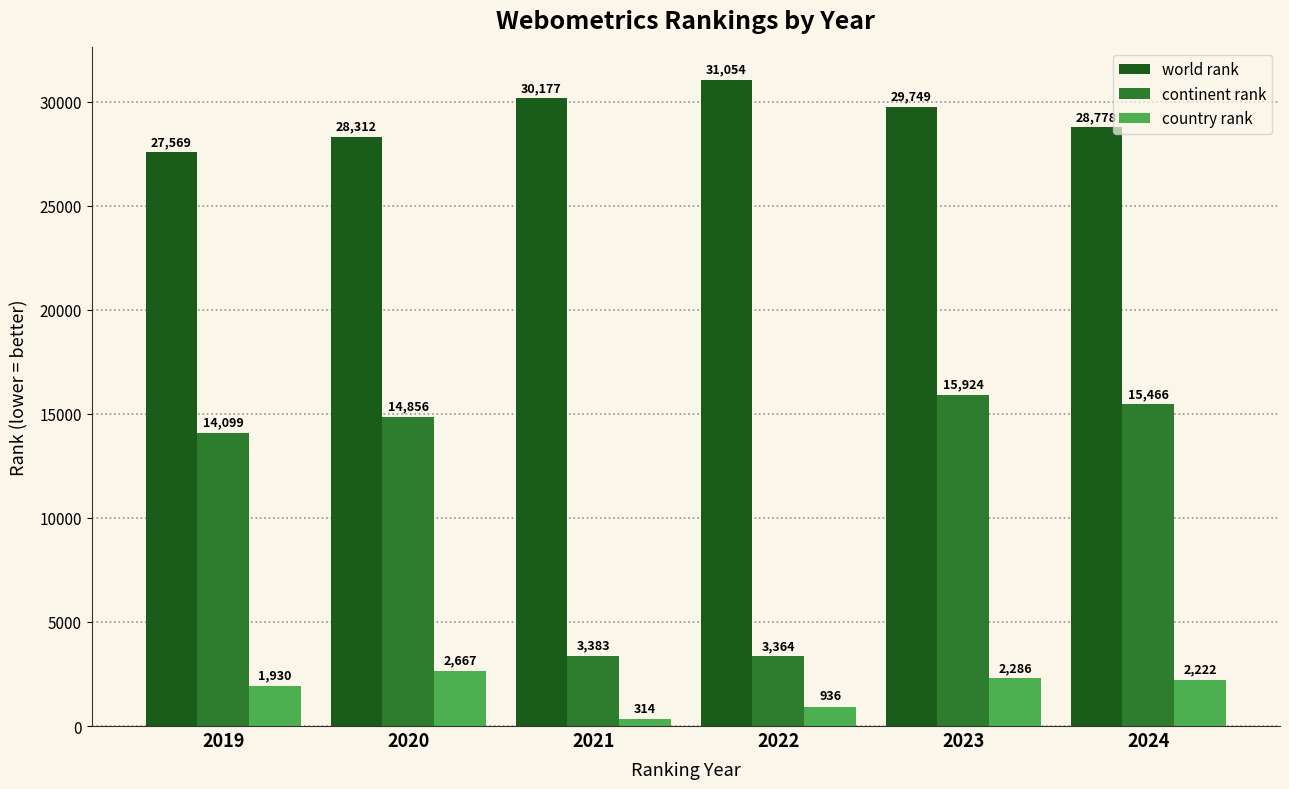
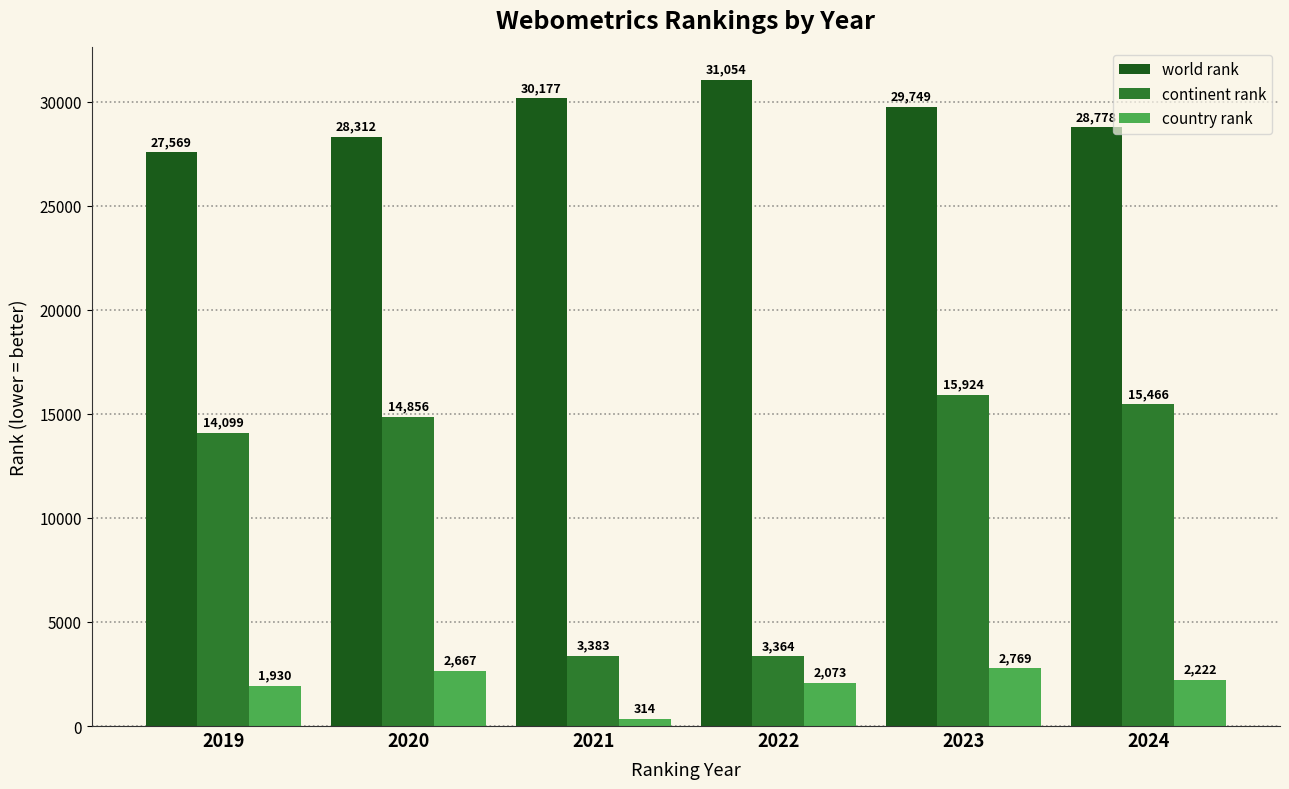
  {
    "country rank": {
      "2019": "1,930",
      "2020": "2,667",
      "2021": "314",
-     "2022": "936",
-     "2023": "2,286",
+     "2022": "2,073",
+     "2023": "2,769",
      "2024": "2,222"
    }
  }
